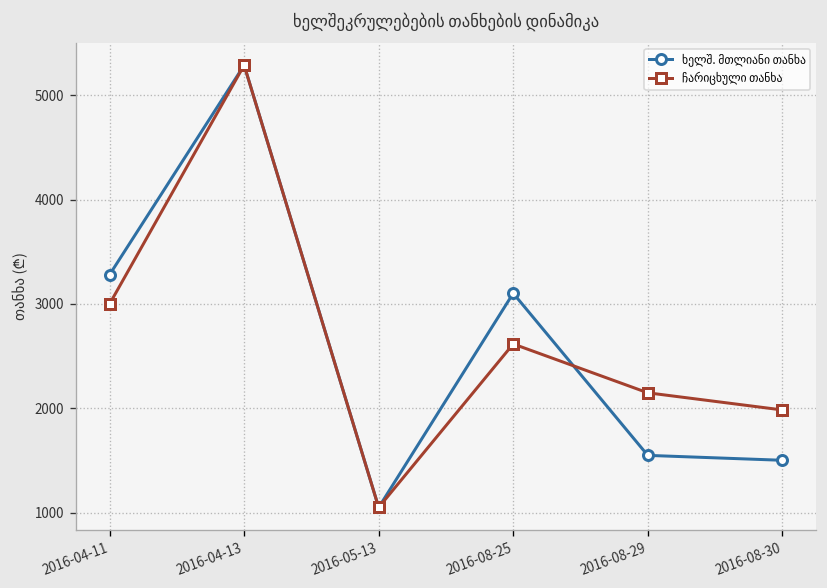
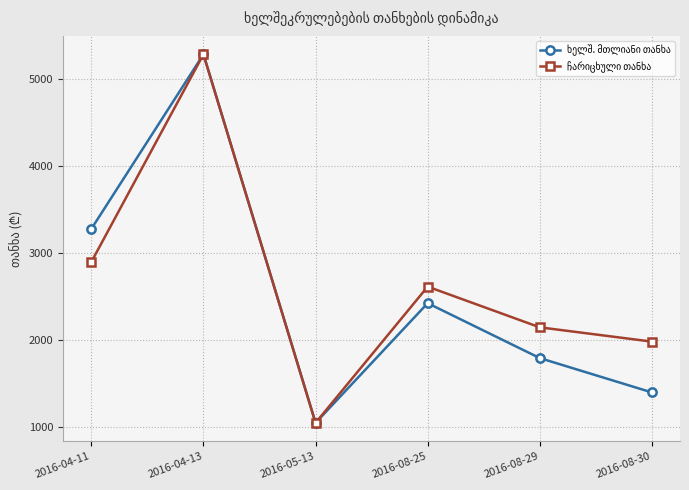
  {
    "ხელშ. მთლიანი თანხა": {
      "2016-04-11": 3300,
-     "2016-08-25": 3100,
-     "2016-08-29": 1500,
-     "2016-08-30": 1500
+     "2016-08-25": 2400,
+     "2016-08-29": 1800,
+     "2016-08-30": 1400
    },
    "ჩარიცხული თანხა": {
-     "2016-04-11": 3000,
+     "2016-04-11": 2900,
      "2016-08-25": 2600,
      "2016-08-29": 2100,
      "2016-08-30": 2000
    }
  }
